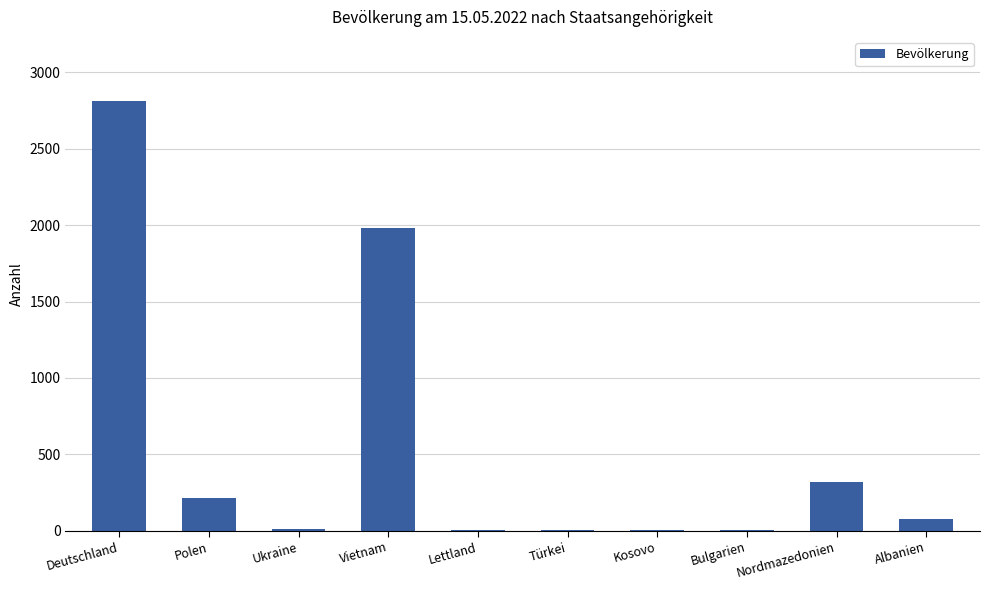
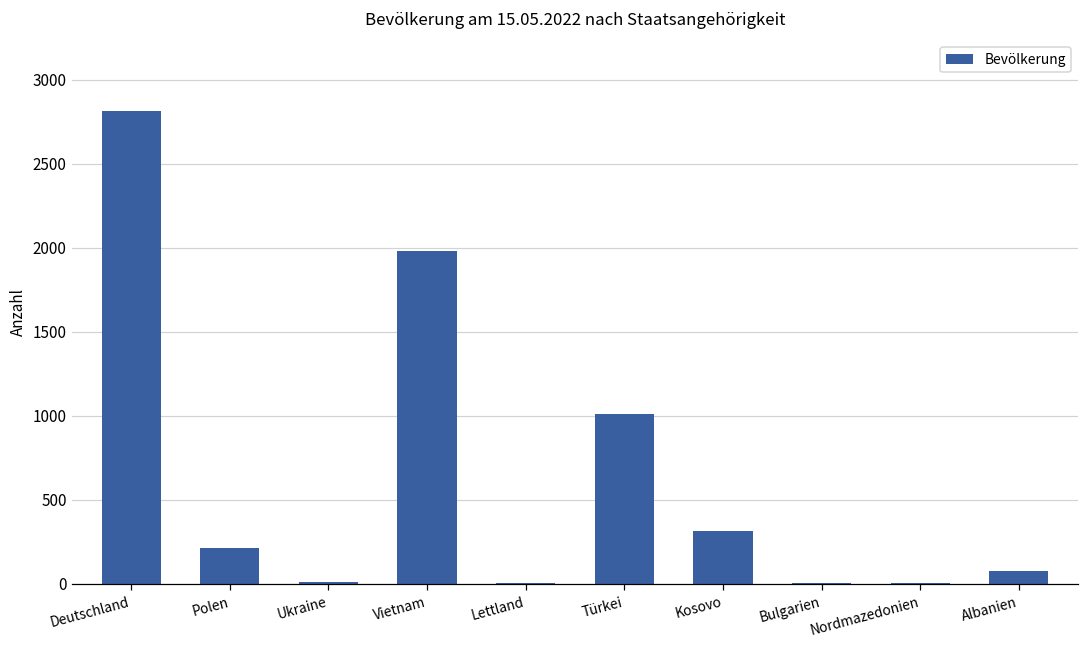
  {
    "Deutschland": 2810,
    "Polen": 210,
    "Vietnam": 1980,
-   "Türkei": 10,
-   "Kosovo": 10,
-   "Nordmazedonien": 320,
+   "Türkei": 1010,
+   "Kosovo": 310,
+   "Nordmazedonien": 0,
    "Albanien": 80
  }
